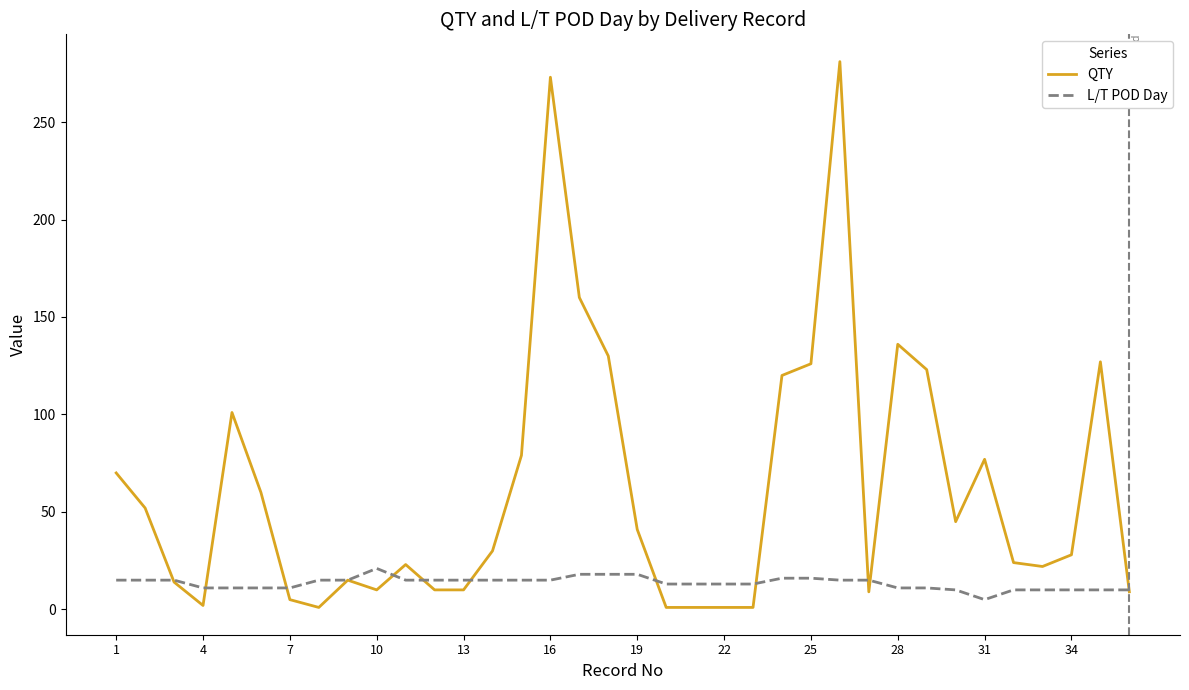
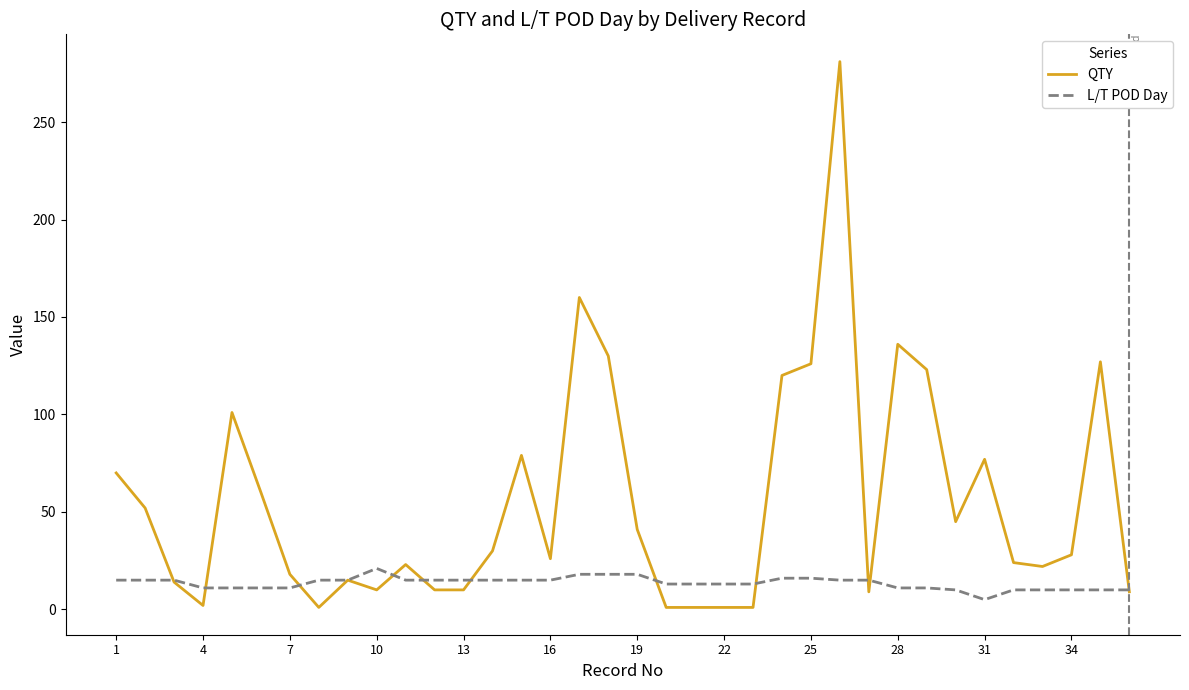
  {
    "QTY": {
      "1": 70,
      "4": 2,
-     "7": 5,
+     "7": 18,
      "10": 10,
      "13": 10,
-     "16": 273,
+     "16": 26,
      "19": 41,
      "22": 1,
      "25": 126,
      "28": 136,
      "31": 77,
      "34": 28
    },
    "L/T POD Day": {
      "1": 15,
      "4": 11,
      "7": 11,
      "10": 21,
      "13": 15,
      "16": 15,
      "19": 18,
      "22": 13,
      "25": 16,
      "28": 11,
      "31": 5,
      "34": 10
    }
  }
